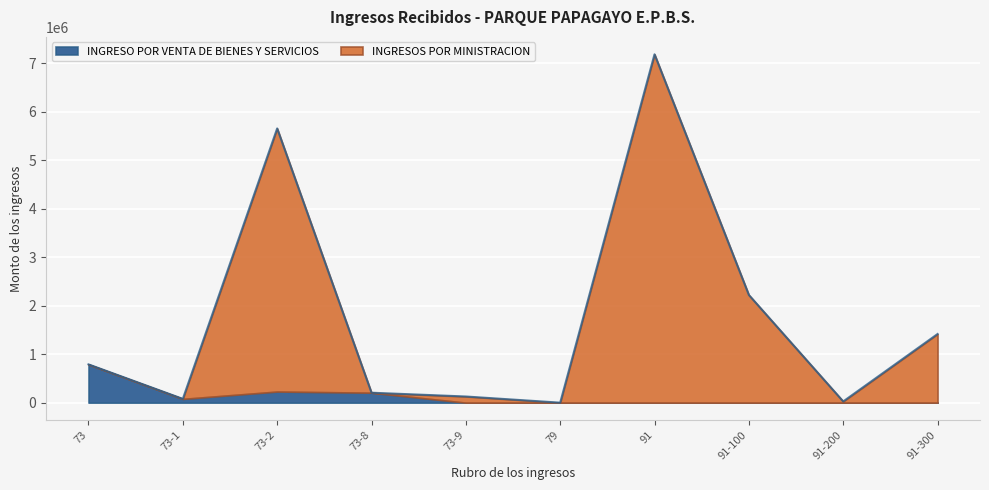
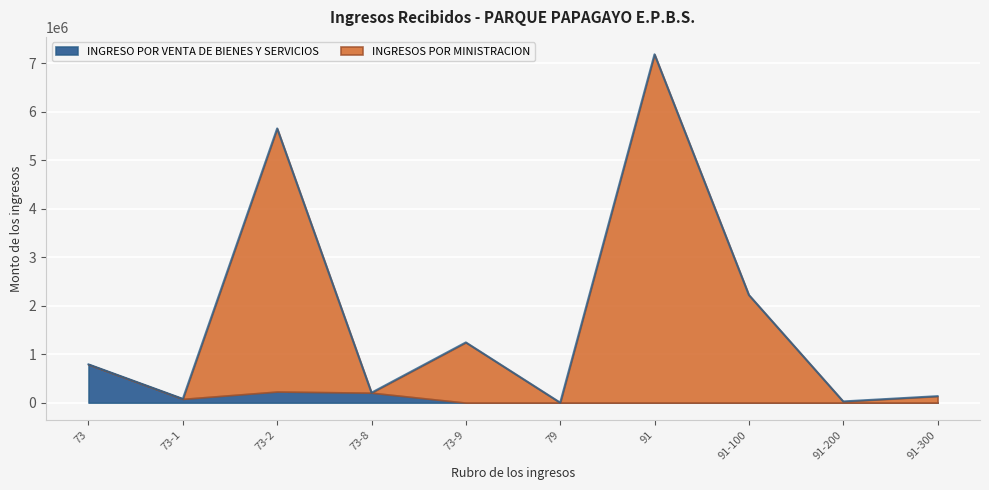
  {
    "INGRESO POR VENTA DE BIENES Y SERVICIOS": {
      "73-2": 200000,
      "73-9": 0,
      "91": 0,
      "91-100": 0,
      "91-300": 0
    },
    "INGRESOS POR MINISTRACION": {
      "73-2": 5400000,
-     "73-9": 100000,
+     "73-9": 1200000,
      "91": 7200000,
      "91-100": 2200000,
-     "91-300": 1400000
+     "91-300": 100000
    }
  }
